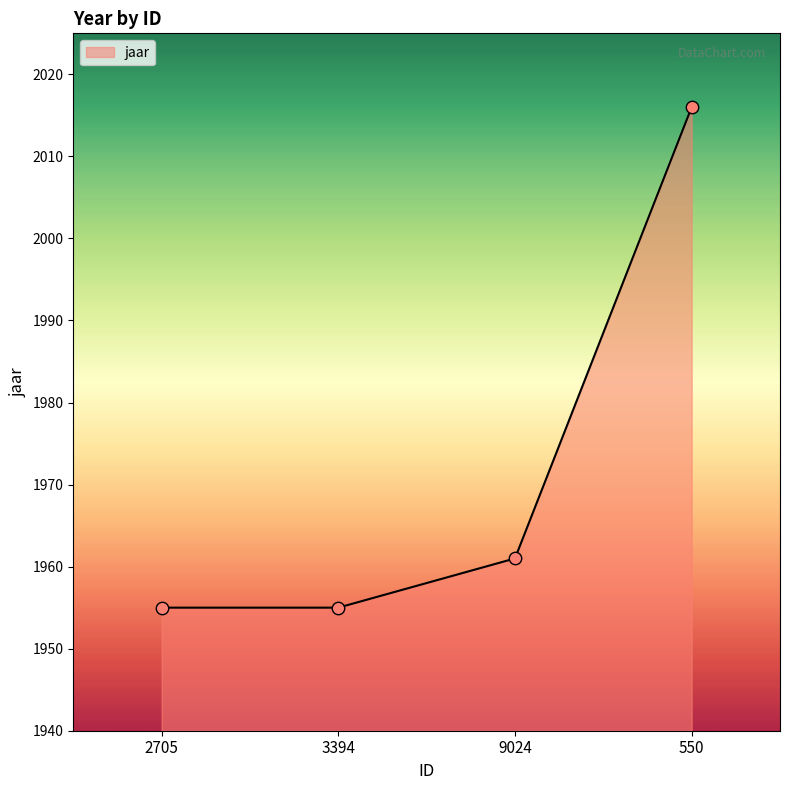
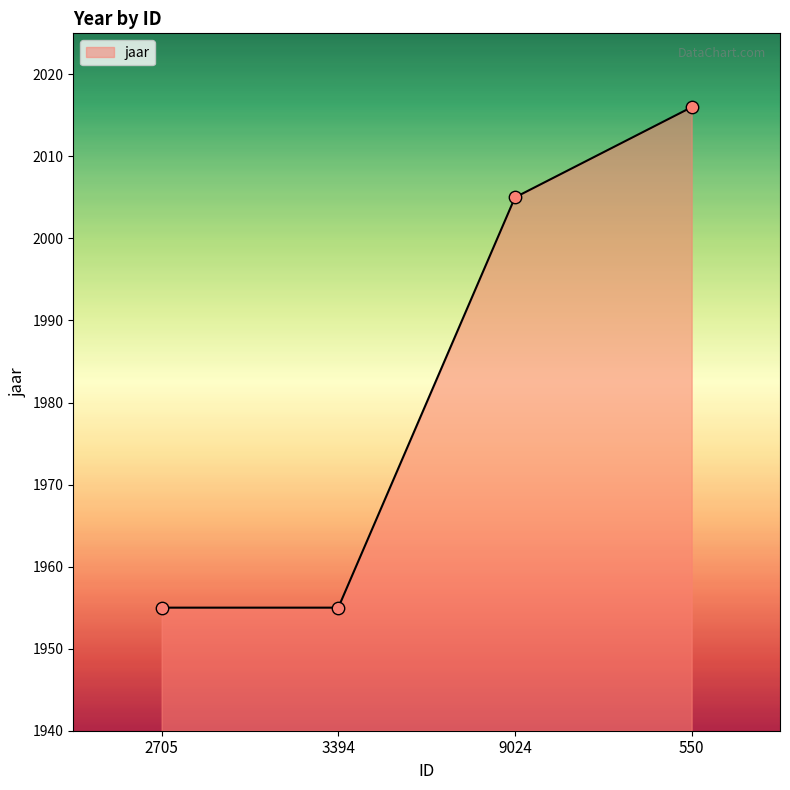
  {
    "2705": 1955,
    "3394": 1955,
-   "9024": 1961,
+   "9024": 2005,
    "550": 2016
  }
